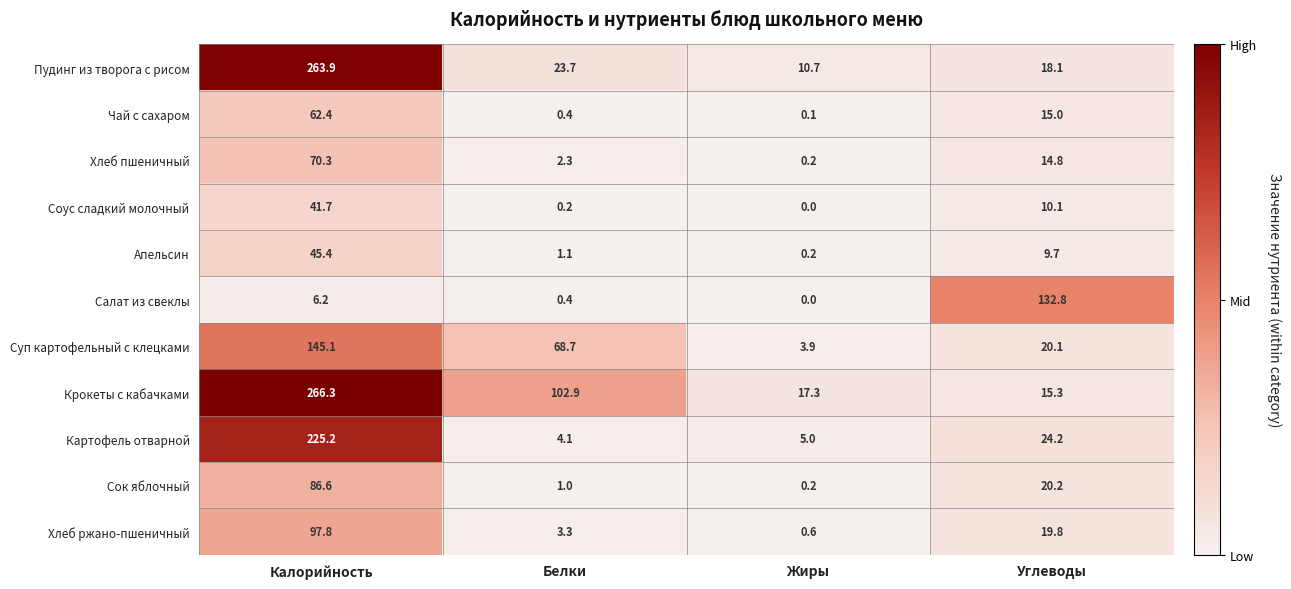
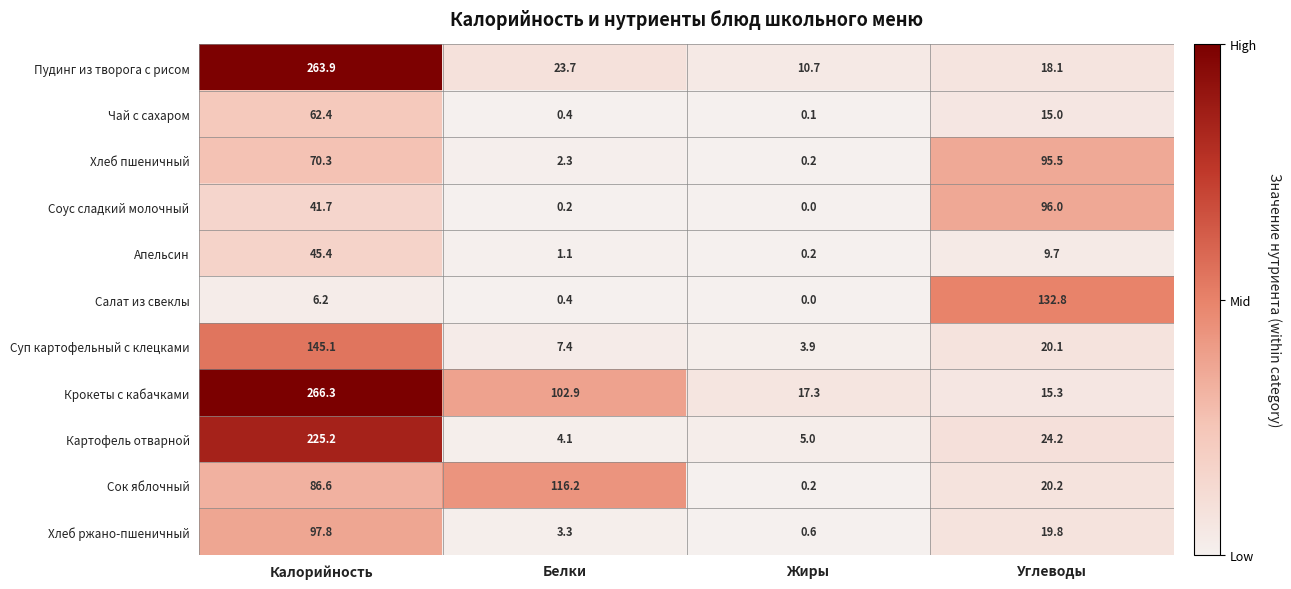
  {
    "Пудинг из творога с рисом": {
      "Калорийность": 263.9,
      "Белки": 23.7,
      "Жиры": 10.7,
      "Углеводы": 18.1
    },
    "Чай с сахаром": {
      "Калорийность": 62.4,
      "Белки": 0.4,
      "Жиры": 0.1,
      "Углеводы": 15.0
    },
    "Хлеб пшеничный": {
      "Калорийность": 70.3,
      "Белки": 2.3,
      "Жиры": 0.2,
-     "Углеводы": 14.8
+     "Углеводы": 95.5
    },
    "Соус сладкий молочный": {
      "Калорийность": 41.7,
      "Белки": 0.2,
      "Жиры": 0.0,
-     "Углеводы": 10.1
+     "Углеводы": 96.0
    },
    "Апельсин": {
      "Калорийность": 45.4,
      "Белки": 1.1,
      "Жиры": 0.2,
      "Углеводы": 9.7
    },
    "Салат из свеклы": {
      "Калорийность": 6.2,
      "Белки": 0.4,
      "Жиры": 0.0,
      "Углеводы": 132.8
    },
    "Суп картофельный с клецками": {
      "Калорийность": 145.1,
-     "Белки": 68.7,
+     "Белки": 7.4,
      "Жиры": 3.9,
      "Углеводы": 20.1
    },
    "Крокеты с кабачками": {
      "Калорийность": 266.3,
      "Белки": 102.9,
      "Жиры": 17.3,
      "Углеводы": 15.3
    },
    "Картофель отварной": {
      "Калорийность": 225.2,
      "Белки": 4.1,
      "Жиры": 5.0,
      "Углеводы": 24.2
    },
    "Сок яблочный": {
      "Калорийность": 86.6,
-     "Белки": 1.0,
+     "Белки": 116.2,
      "Жиры": 0.2,
      "Углеводы": 20.2
    },
    "Хлеб ржано-пшеничный": {
      "Калорийность": 97.8,
      "Белки": 3.3,
      "Жиры": 0.6,
      "Углеводы": 19.8
    }
  }
